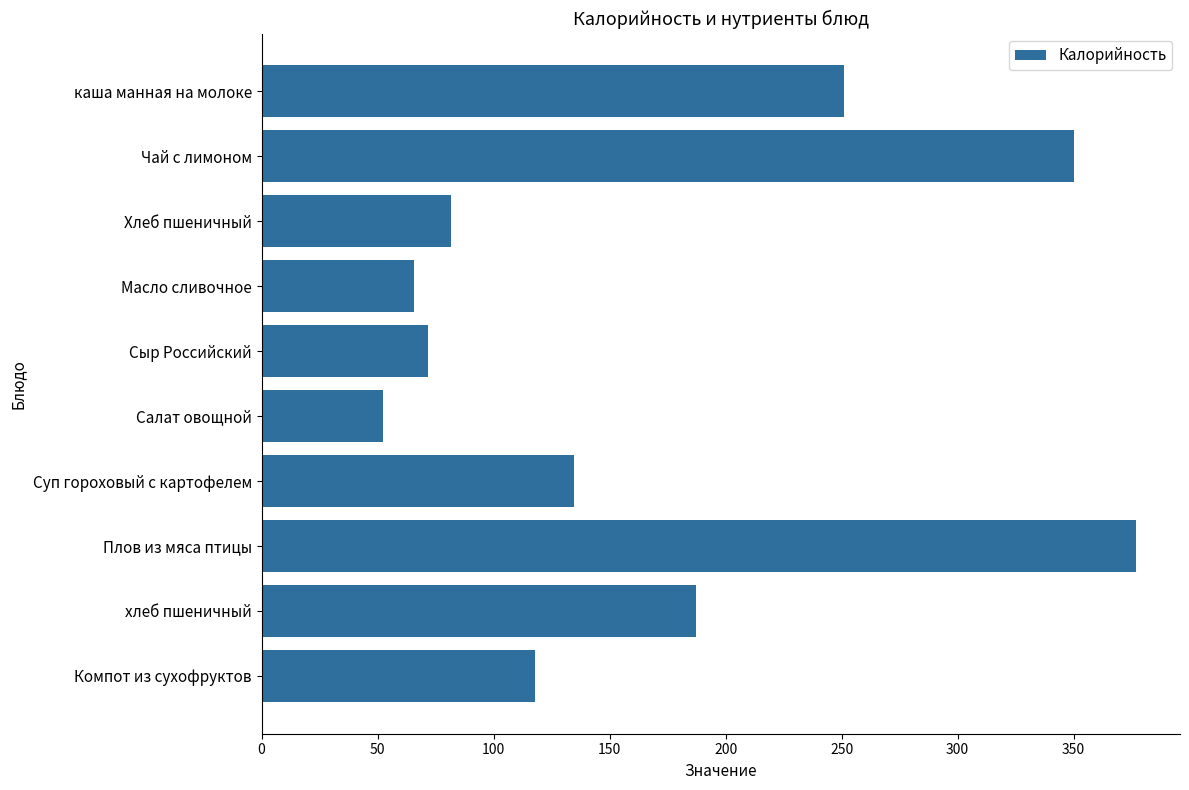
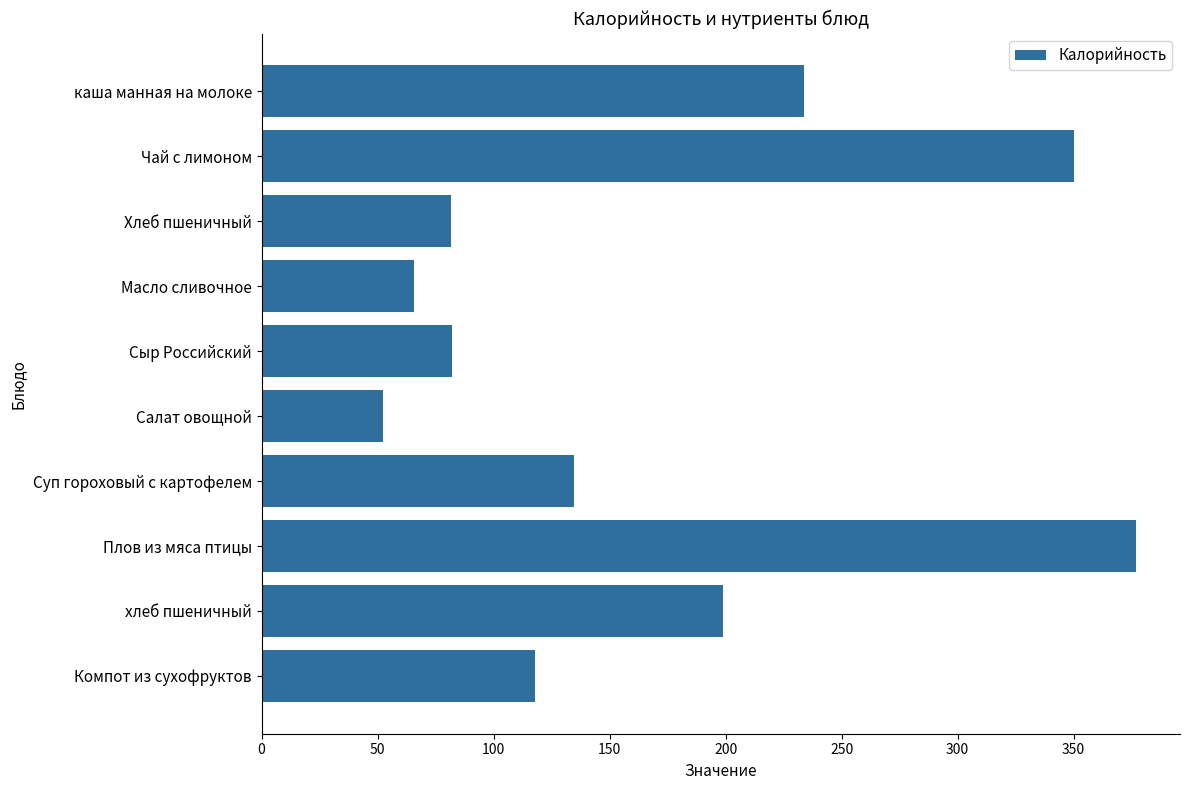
  {
-   "каша манная на молоке": 251,
+   "каша манная на молоке": 234,
    "Чай с лимоном": 350,
    "Хлеб пшеничный": 82,
    "Масло сливочное": 66,
-   "Сыр Российский": 72,
+   "Сыр Российский": 82,
    "Салат овощной": 52,
    "Суп гороховый с картофелем": 135,
    "Плов из мяса птицы": 377,
-   "хлеб пшеничный": 187,
+   "хлеб пшеничный": 199,
    "Компот из сухофруктов": 118
  }
